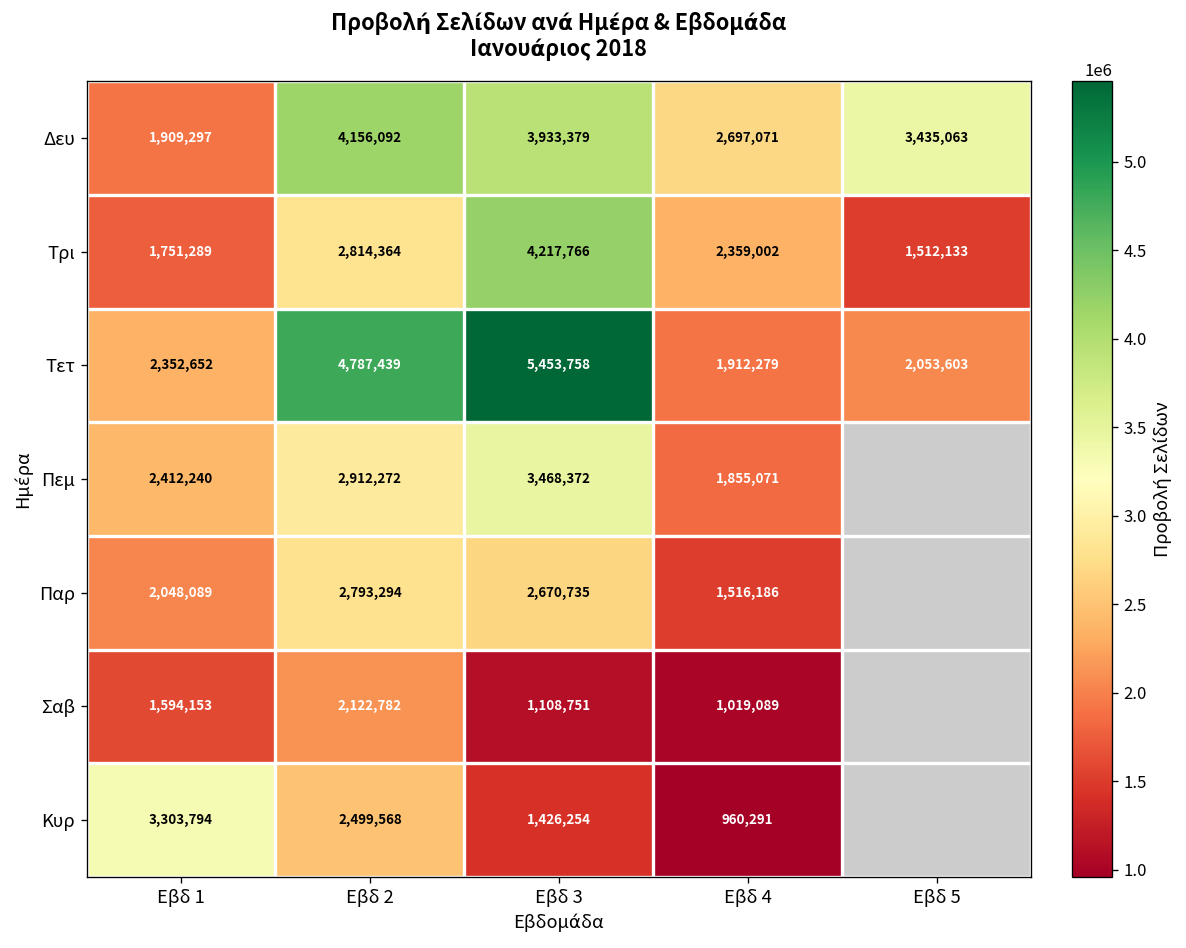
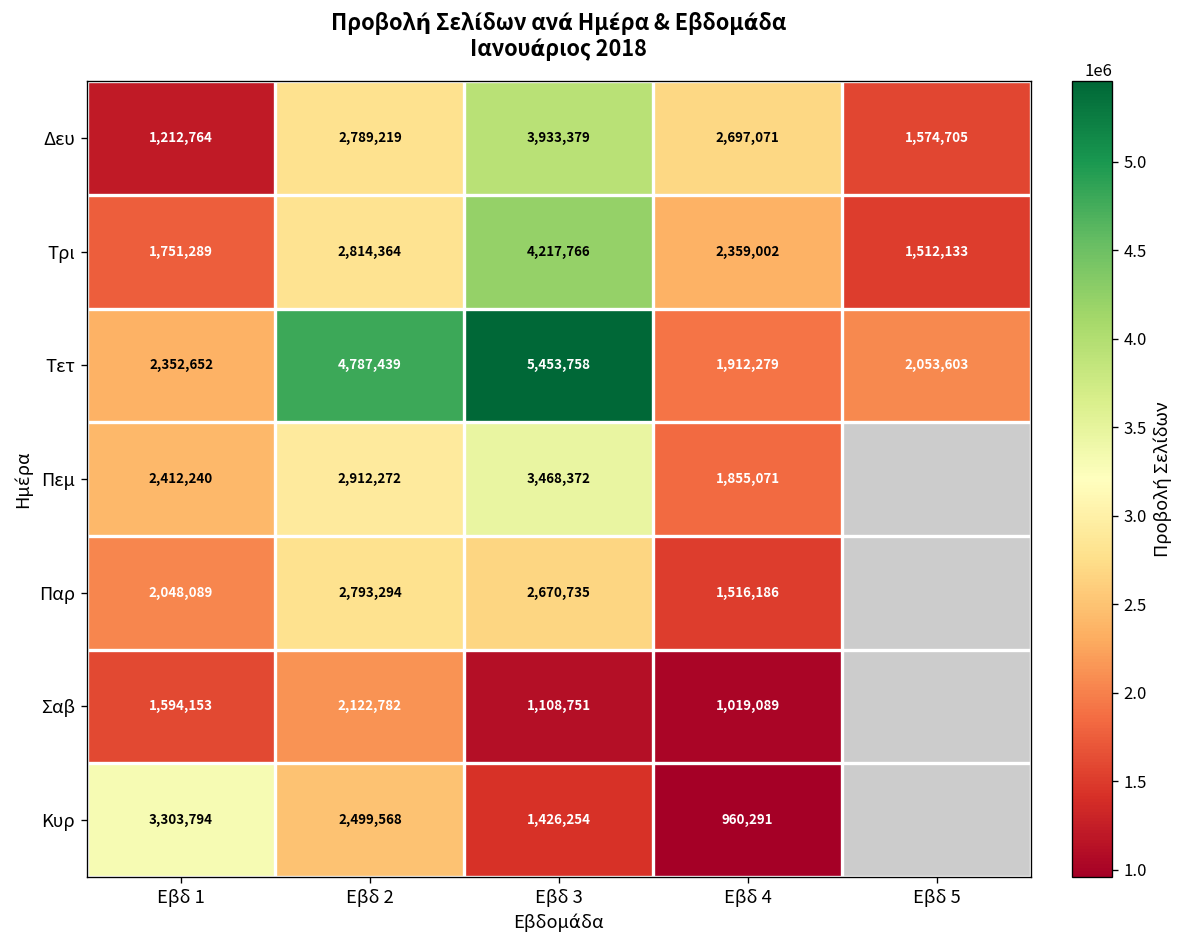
  {
    "Δευ": {
-     "Εβδ 1": "1,909,297",
-     "Εβδ 2": "4,156,092",
+     "Εβδ 1": "1,212,764",
+     "Εβδ 2": "2,789,219",
      "Εβδ 3": "3,933,379",
      "Εβδ 4": "2,697,071",
-     "Εβδ 5": "3,435,063"
+     "Εβδ 5": "1,574,705"
    },
    "Τρι": {
      "Εβδ 1": "1,751,289",
      "Εβδ 2": "2,814,364",
      "Εβδ 3": "4,217,766",
      "Εβδ 4": "2,359,002",
      "Εβδ 5": "1,512,133"
    },
    "Τετ": {
      "Εβδ 1": "2,352,652",
      "Εβδ 2": "4,787,439",
      "Εβδ 3": "5,453,758",
      "Εβδ 4": "1,912,279",
      "Εβδ 5": "2,053,603"
    },
    "Πεμ": {
      "Εβδ 1": "2,412,240",
      "Εβδ 2": "2,912,272",
      "Εβδ 3": "3,468,372",
      "Εβδ 4": "1,855,071"
    },
    "Παρ": {
      "Εβδ 1": "2,048,089",
      "Εβδ 2": "2,793,294",
      "Εβδ 3": "2,670,735",
      "Εβδ 4": "1,516,186"
    },
    "Σαβ": {
      "Εβδ 1": "1,594,153",
      "Εβδ 2": "2,122,782",
      "Εβδ 3": "1,108,751",
      "Εβδ 4": "1,019,089"
    },
    "Κυρ": {
      "Εβδ 1": "3,303,794",
      "Εβδ 2": "2,499,568",
      "Εβδ 3": "1,426,254",
      "Εβδ 4": "960,291"
    }
  }
